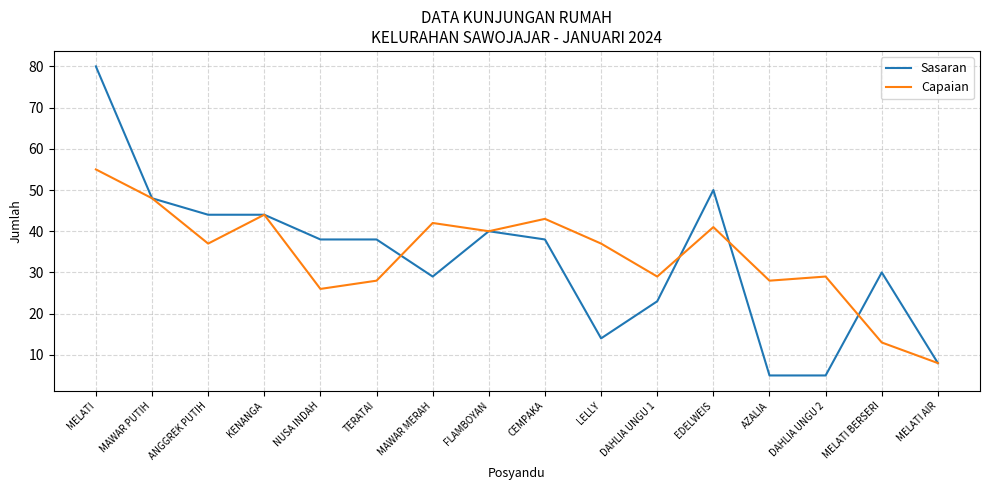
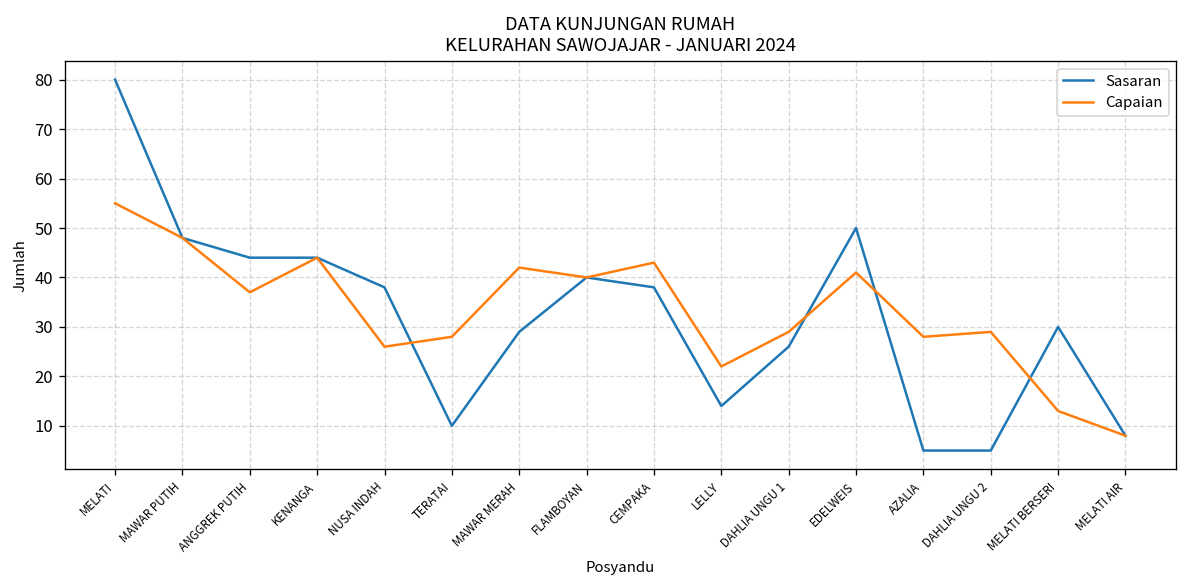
  {
    "Sasaran": {
      "MELATI": 80,
      "ANGGREK PUTIH": 44,
      "NUSA INDAH": 38,
-     "TERATAI": 38,
+     "TERATAI": 10,
      "MAWAR MERAH": 29,
      "CEMPAKA": 38,
      "LELLY": 14,
-     "DAHLIA UNGU 1": 23,
+     "DAHLIA UNGU 1": 26,
      "EDELWEIS": 50,
      "AZALIA": 5,
      "DAHLIA UNGU 2": 5,
      "MELATI BERSERI": 30
    },
    "Capaian": {
      "MELATI": 55,
      "ANGGREK PUTIH": 37,
      "NUSA INDAH": 26,
      "TERATAI": 28,
      "MAWAR MERAH": 42,
      "CEMPAKA": 43,
-     "LELLY": 37,
+     "LELLY": 22,
      "DAHLIA UNGU 1": 29,
      "EDELWEIS": 41,
      "AZALIA": 28,
      "DAHLIA UNGU 2": 29,
      "MELATI BERSERI": 13
    }
  }
